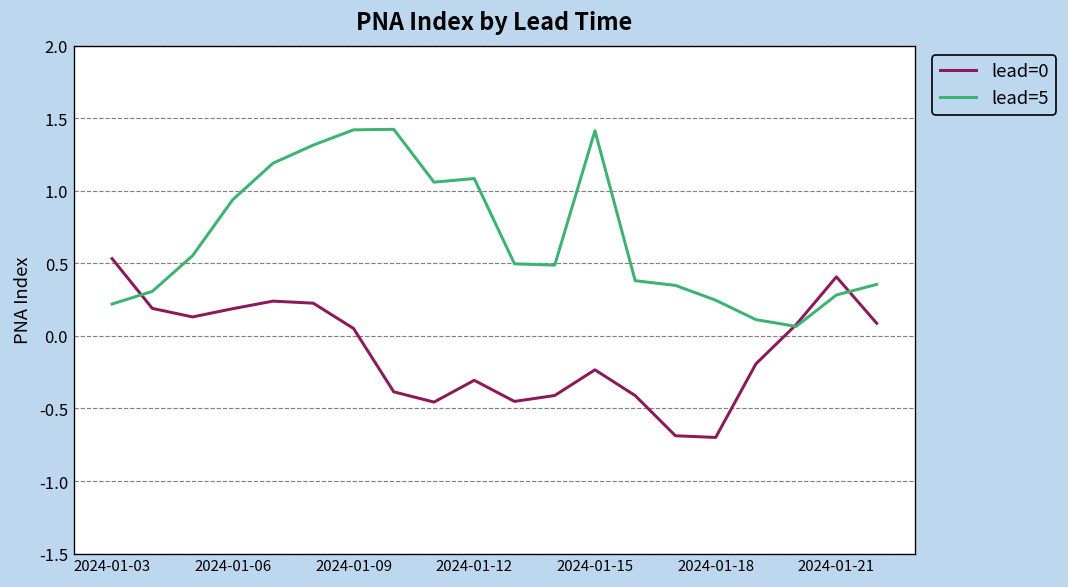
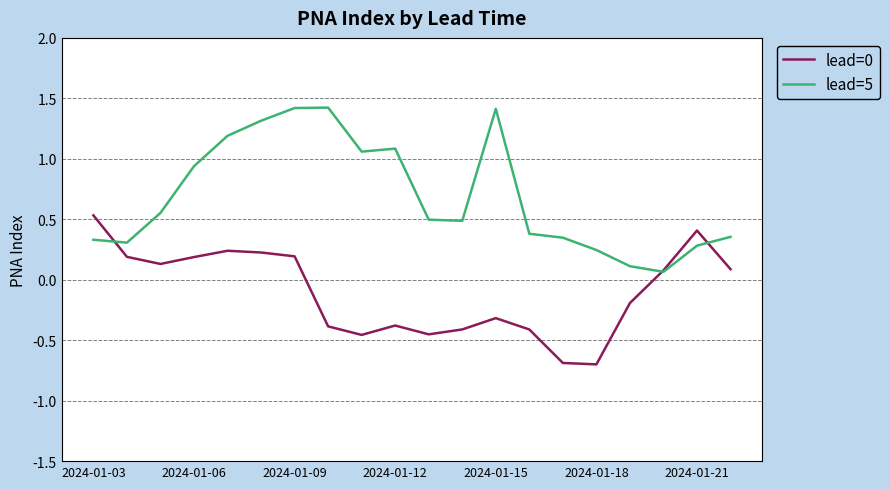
  {
    "lead=0": {
      "2024-01-03": 0.53,
      "2024-01-06": 0.19,
-     "2024-01-09": 0.05,
-     "2024-01-12": -0.31,
-     "2024-01-15": -0.23,
+     "2024-01-09": 0.19,
+     "2024-01-12": -0.38,
+     "2024-01-15": -0.32,
      "2024-01-18": -0.70,
      "2024-01-21": 0.41
    },
    "lead=5": {
-     "2024-01-03": 0.22,
+     "2024-01-03": 0.33,
      "2024-01-06": 0.94,
      "2024-01-09": 1.42,
      "2024-01-12": 1.08,
      "2024-01-15": 1.41,
      "2024-01-18": 0.25,
      "2024-01-21": 0.28
    }
  }
